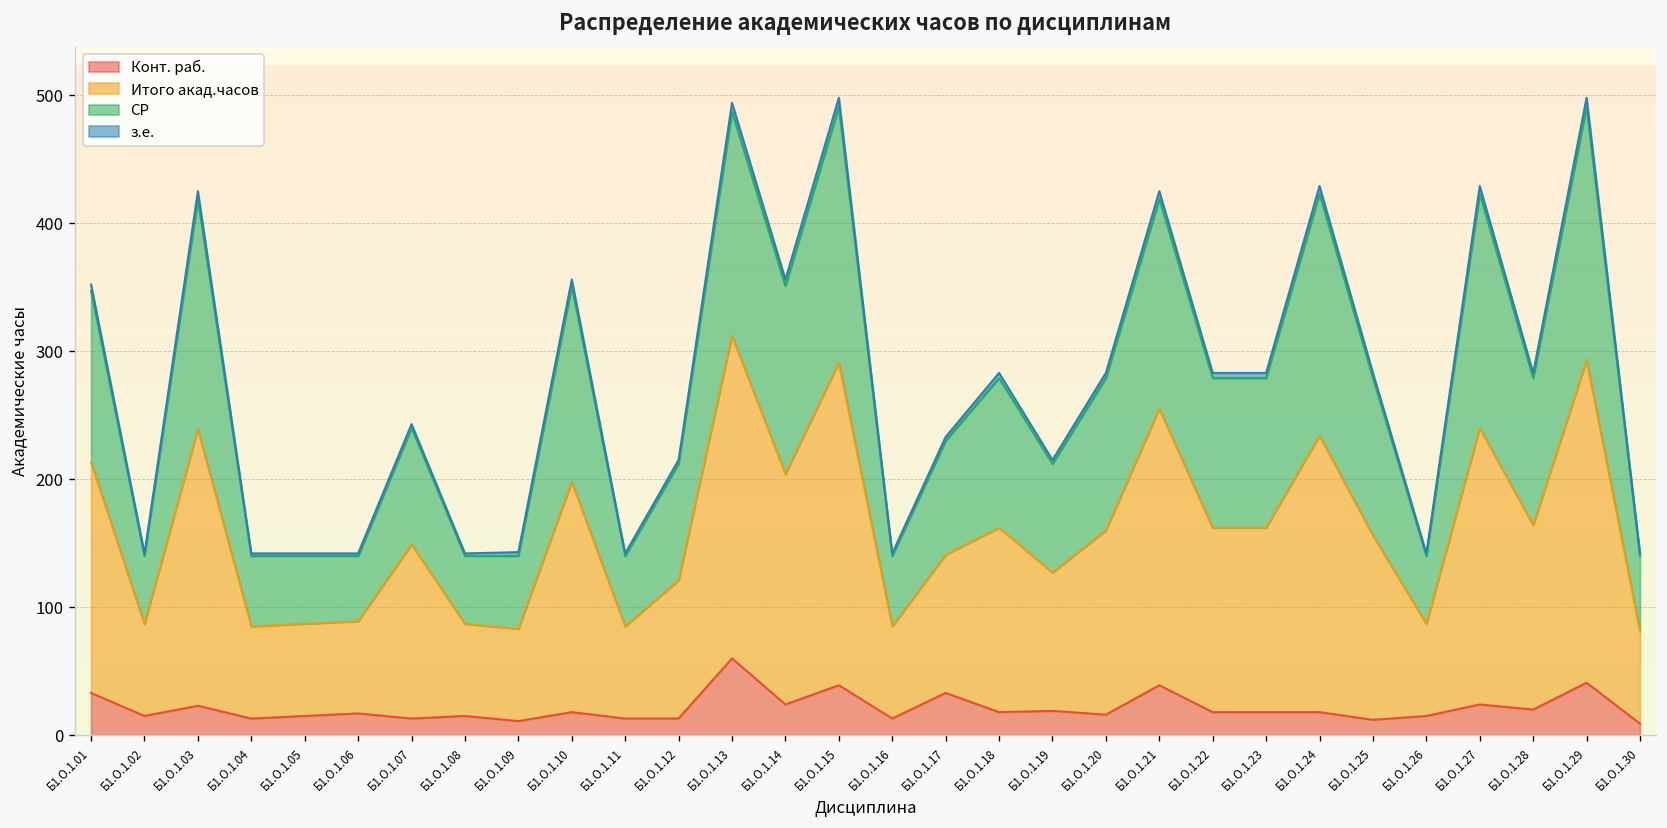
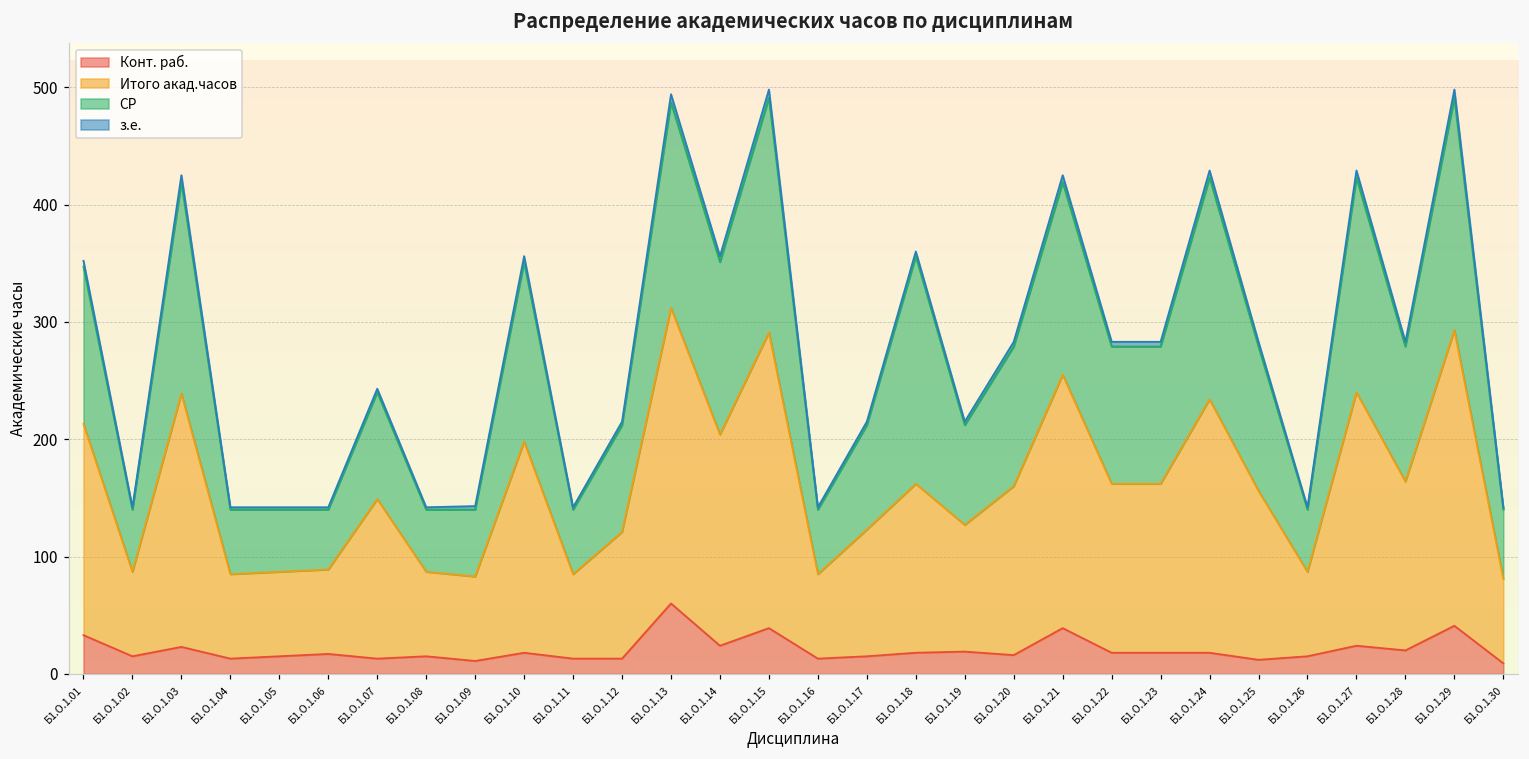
  {
    "Конт. раб.": {
      "Б1.О.1.01": 33,
      "Б1.О.1.02": 15,
      "Б1.О.1.03": 23,
      "Б1.О.1.04": 13,
      "Б1.О.1.05": 15,
      "Б1.О.1.06": 17,
      "Б1.О.1.07": 13,
      "Б1.О.1.08": 15,
      "Б1.О.1.09": 11,
      "Б1.О.1.10": 18,
      "Б1.О.1.11": 13,
      "Б1.О.1.12": 13,
      "Б1.О.1.13": 60,
      "Б1.О.1.14": 24,
      "Б1.О.1.15": 39,
      "Б1.О.1.16": 13,
-     "Б1.О.1.17": 33,
+     "Б1.О.1.17": 15,
      "Б1.О.1.18": 18,
      "Б1.О.1.19": 19,
      "Б1.О.1.20": 16,
      "Б1.О.1.21": 39,
      "Б1.О.1.22": 18,
      "Б1.О.1.23": 18,
      "Б1.О.1.24": 18,
      "Б1.О.1.25": 12,
      "Б1.О.1.26": 15,
      "Б1.О.1.27": 24,
      "Б1.О.1.28": 20,
      "Б1.О.1.29": 41,
      "Б1.О.1.30": 9
    },
    "Итого акад.часов": {
      "Б1.О.1.01": 180,
      "Б1.О.1.02": 72,
      "Б1.О.1.03": 216,
      "Б1.О.1.04": 72,
      "Б1.О.1.05": 72,
      "Б1.О.1.06": 72,
      "Б1.О.1.07": 136,
      "Б1.О.1.08": 72,
      "Б1.О.1.09": 72,
      "Б1.О.1.10": 180,
      "Б1.О.1.11": 72,
      "Б1.О.1.12": 108,
      "Б1.О.1.13": 252,
      "Б1.О.1.14": 180,
      "Б1.О.1.15": 252,
      "Б1.О.1.16": 72,
      "Б1.О.1.17": 108,
      "Б1.О.1.18": 144,
      "Б1.О.1.19": 108,
      "Б1.О.1.20": 144,
      "Б1.О.1.21": 216,
      "Б1.О.1.22": 144,
      "Б1.О.1.23": 144,
      "Б1.О.1.24": 216,
      "Б1.О.1.25": 144,
      "Б1.О.1.26": 72,
      "Б1.О.1.27": 216,
      "Б1.О.1.28": 144,
      "Б1.О.1.29": 252,
      "Б1.О.1.30": 72
    },
    "СР": {
      "Б1.О.1.01": 134,
      "Б1.О.1.03": 180,
      "Б1.О.1.07": 91,
      "Б1.О.1.09": 57,
      "Б1.О.1.10": 153,
      "Б1.О.1.12": 91,
      "Б1.О.1.13": 175,
      "Б1.О.1.14": 147,
      "Б1.О.1.15": 200,
      "Б1.О.1.17": 89,
-     "Б1.О.1.18": 117,
+     "Б1.О.1.18": 194,
      "Б1.О.1.19": 85,
      "Б1.О.1.20": 119,
      "Б1.О.1.21": 164,
      "Б1.О.1.22": 117,
      "Б1.О.1.23": 117,
      "Б1.О.1.24": 189,
      "Б1.О.1.25": 123,
      "Б1.О.1.27": 183,
      "Б1.О.1.28": 115,
      "Б1.О.1.29": 198
    },
    "з.е.": {
      "Б1.О.1.01": 5,
      "Б1.О.1.03": 6,
      "Б1.О.1.07": 3,
      "Б1.О.1.09": 3,
      "Б1.О.1.10": 5,
      "Б1.О.1.12": 3,
      "Б1.О.1.13": 7,
      "Б1.О.1.14": 5,
      "Б1.О.1.15": 7,
      "Б1.О.1.17": 3,
      "Б1.О.1.18": 4,
      "Б1.О.1.19": 3,
      "Б1.О.1.20": 4,
      "Б1.О.1.21": 6,
      "Б1.О.1.22": 4,
      "Б1.О.1.23": 4,
      "Б1.О.1.24": 6,
      "Б1.О.1.25": 4,
      "Б1.О.1.27": 6,
      "Б1.О.1.28": 4,
      "Б1.О.1.29": 7
    }
  }
